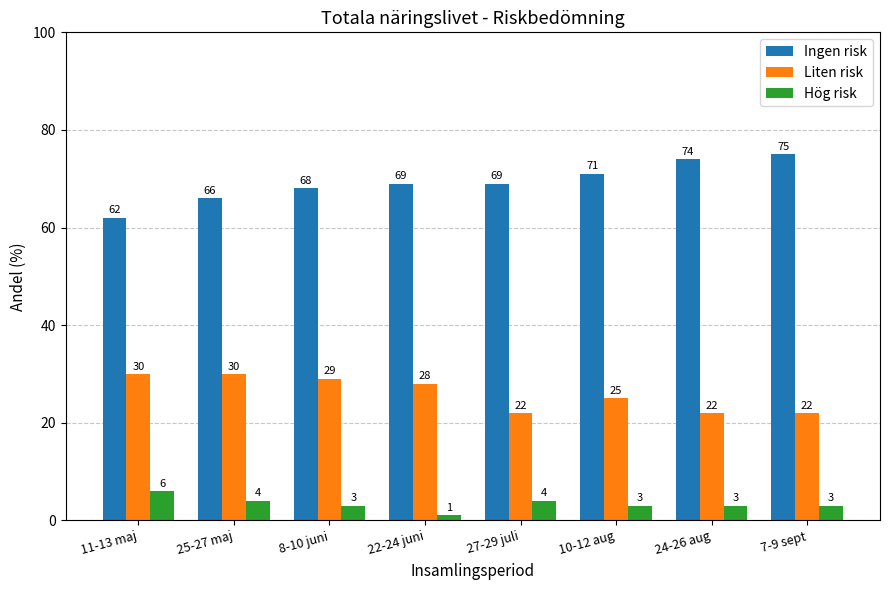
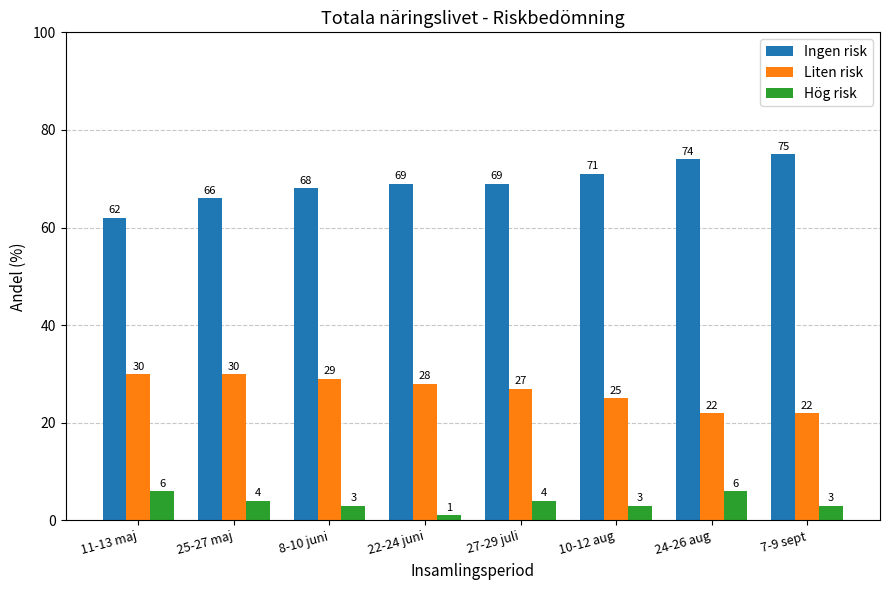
  {
    "Ingen risk": {
      "11-13 maj": 62,
      "25-27 maj": 66,
      "8-10 juni": 68,
      "22-24 juni": 69,
      "27-29 juli": 69,
      "10-12 aug": 71,
      "24-26 aug": 74,
      "7-9 sept": 75
    },
    "Liten risk": {
      "11-13 maj": 30,
      "25-27 maj": 30,
      "8-10 juni": 29,
      "22-24 juni": 28,
-     "27-29 juli": 22,
+     "27-29 juli": 27,
      "10-12 aug": 25,
      "24-26 aug": 22,
      "7-9 sept": 22
    },
    "Hög risk": {
      "11-13 maj": 6,
      "25-27 maj": 4,
      "8-10 juni": 3,
      "22-24 juni": 1,
      "27-29 juli": 4,
      "10-12 aug": 3,
-     "24-26 aug": 3,
+     "24-26 aug": 6,
      "7-9 sept": 3
    }
  }
